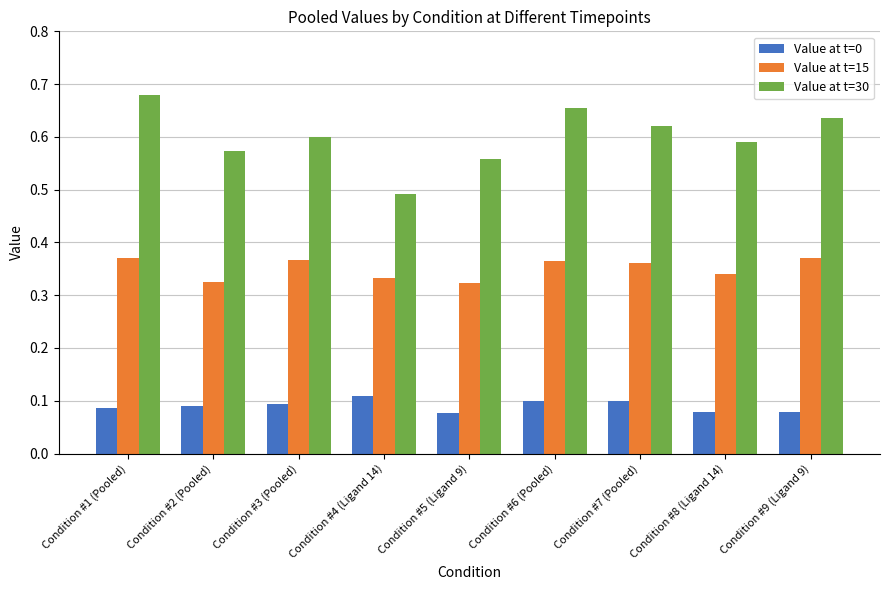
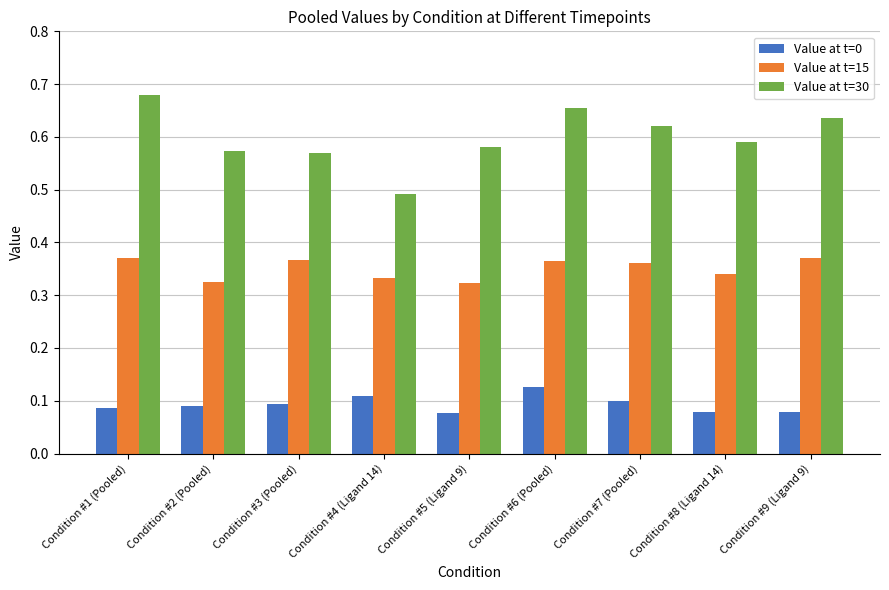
  {
    "Value at t=0": {
      "Condition #1 (Pooled)": 0.09,
      "Condition #2 (Pooled)": 0.09,
      "Condition #3 (Pooled)": 0.09,
      "Condition #4 (Ligand 14)": 0.11,
      "Condition #5 (Ligand 9)": 0.08,
-     "Condition #6 (Pooled)": 0.10,
+     "Condition #6 (Pooled)": 0.13,
      "Condition #7 (Pooled)": 0.10,
      "Condition #8 (Ligand 14)": 0.08,
      "Condition #9 (Ligand 9)": 0.08
    },
    "Value at t=15": {
      "Condition #1 (Pooled)": 0.37,
      "Condition #2 (Pooled)": 0.33,
      "Condition #3 (Pooled)": 0.37,
      "Condition #4 (Ligand 14)": 0.33,
      "Condition #5 (Ligand 9)": 0.32,
      "Condition #6 (Pooled)": 0.36,
      "Condition #7 (Pooled)": 0.36,
      "Condition #8 (Ligand 14)": 0.34,
      "Condition #9 (Ligand 9)": 0.37
    },
    "Value at t=30": {
      "Condition #1 (Pooled)": 0.68,
      "Condition #2 (Pooled)": 0.57,
-     "Condition #3 (Pooled)": 0.60,
+     "Condition #3 (Pooled)": 0.57,
      "Condition #4 (Ligand 14)": 0.49,
-     "Condition #5 (Ligand 9)": 0.56,
+     "Condition #5 (Ligand 9)": 0.58,
      "Condition #6 (Pooled)": 0.65,
      "Condition #7 (Pooled)": 0.62,
      "Condition #8 (Ligand 14)": 0.59,
      "Condition #9 (Ligand 9)": 0.64
    }
  }
